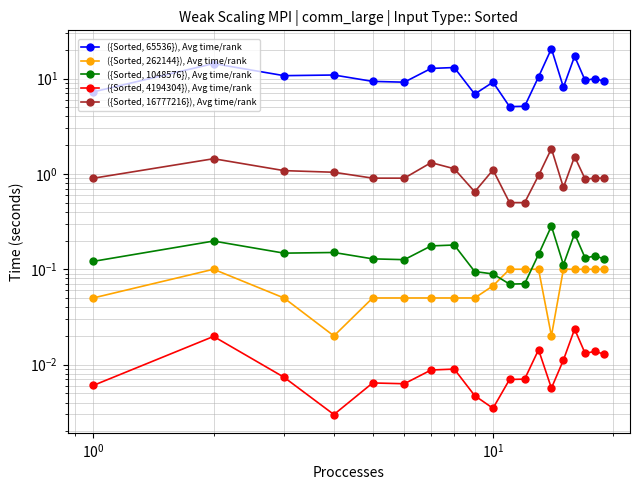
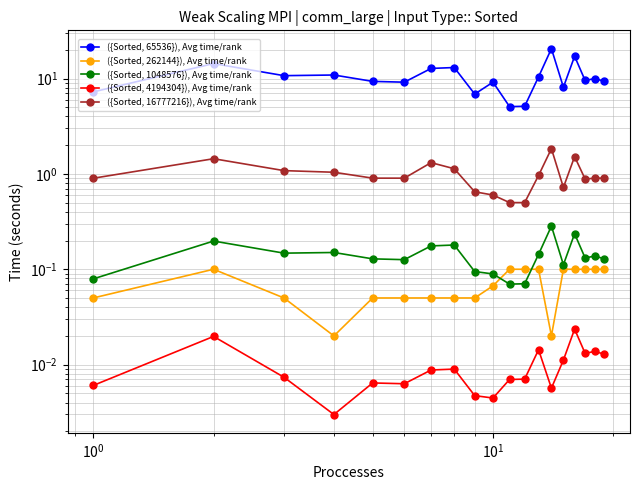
  {
    "({Sorted, 65536}), Avg time/rank": {
      "10^1": 9
    },
    "({Sorted, 262144}), Avg time/rank": {
      "10^0": 0.05,
      "10^1": 0.07
    },
    "({Sorted, 1048576}), Avg time/rank": {
-     "10^0": 0.12,
+     "10^0": 0.08,
      "10^1": 0.09
    },
    "({Sorted, 4194304}), Avg time/rank": {
      "10^0": 0.006,
-     "10^1": 0.0035
+     "10^1": 0.004
    },
    "({Sorted, 16777216}), Avg time/rank": {
      "10^0": 0.9,
-     "10^1": 1.1
+     "10^1": 0.6
    }
  }
